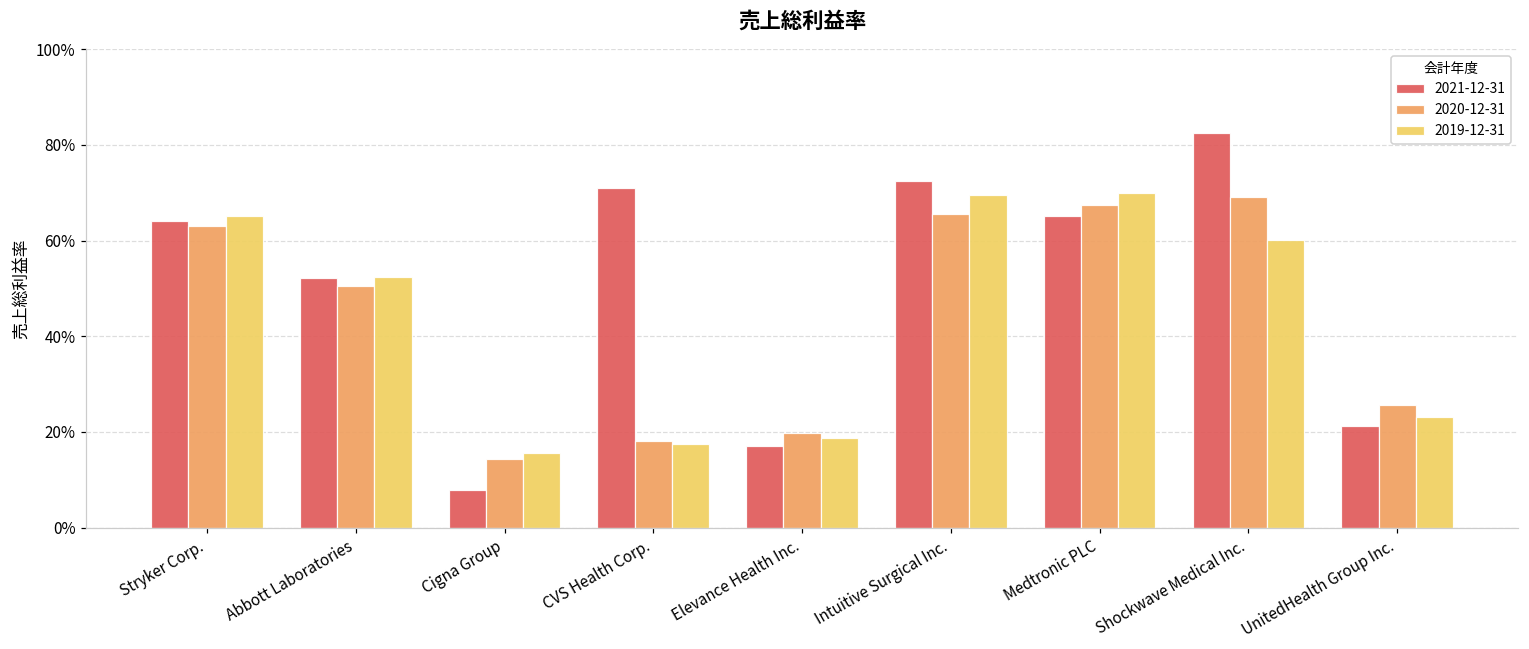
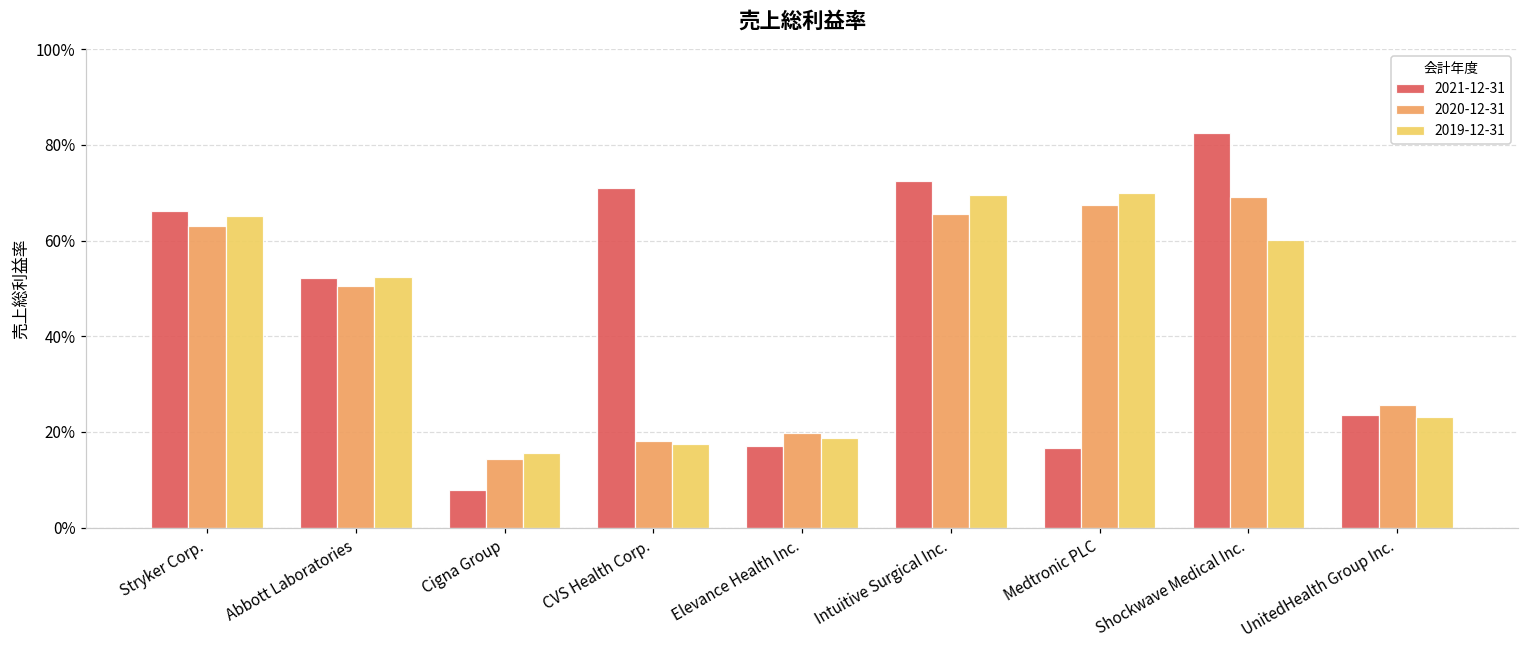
  {
    "2021-12-31": {
-     "Stryker Corp.": "64%",
+     "Stryker Corp.": "66%",
      "Abbott Laboratories": "52%",
      "Cigna Group": "8%",
      "CVS Health Corp.": "71%",
      "Elevance Health Inc.": "17%",
      "Intuitive Surgical Inc.": "72%",
-     "Medtronic PLC": "65%",
+     "Medtronic PLC": "17%",
      "Shockwave Medical Inc.": "83%",
-     "UnitedHealth Group Inc.": "21%"
+     "UnitedHealth Group Inc.": "24%"
    }
  }
